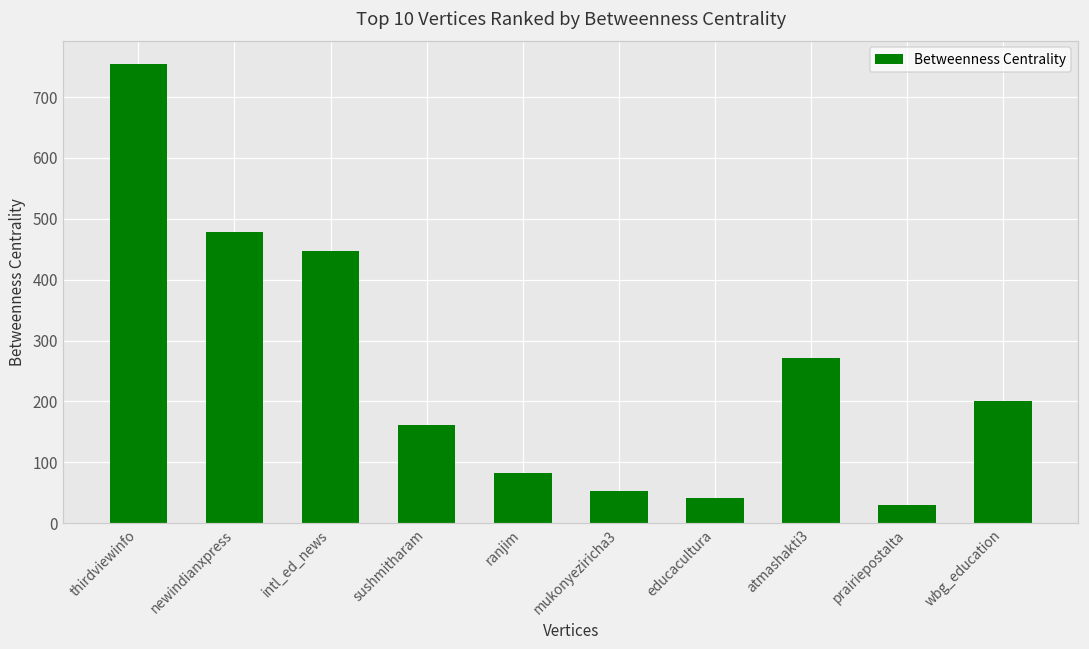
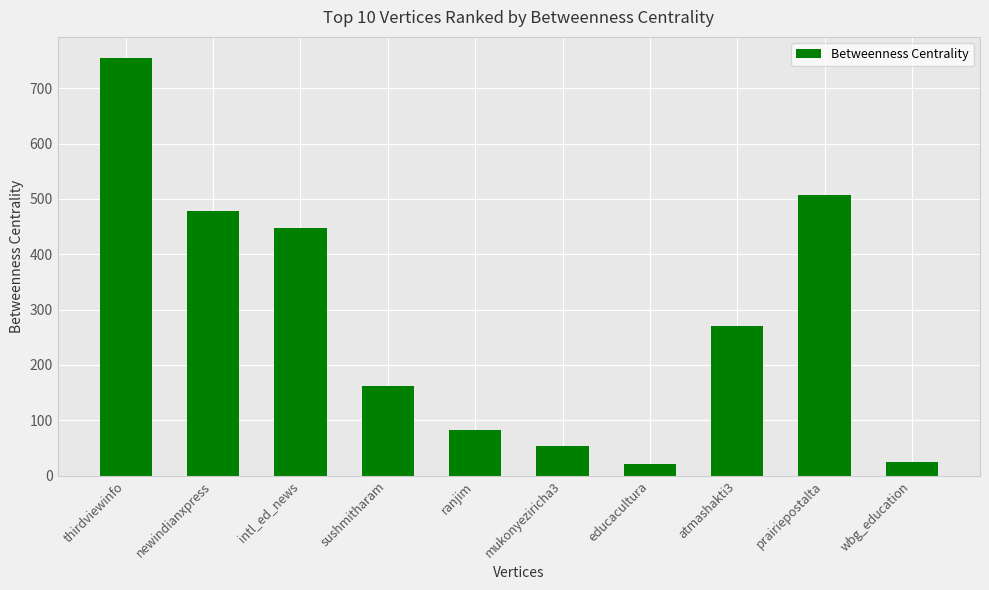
  {
    "thirdviewinfo": 760,
    "newindianxpress": 480,
    "intl_ed_news": 450,
    "sushmitharam": 160,
    "ranjim": 80,
    "mukonyeziricha3": 50,
-   "educacultura": 40,
+   "educacultura": 20,
    "atmashakti3": 270,
-   "prairiepostalta": 30,
-   "wbg_education": 200
+   "prairiepostalta": 510,
+   "wbg_education": 20
  }
